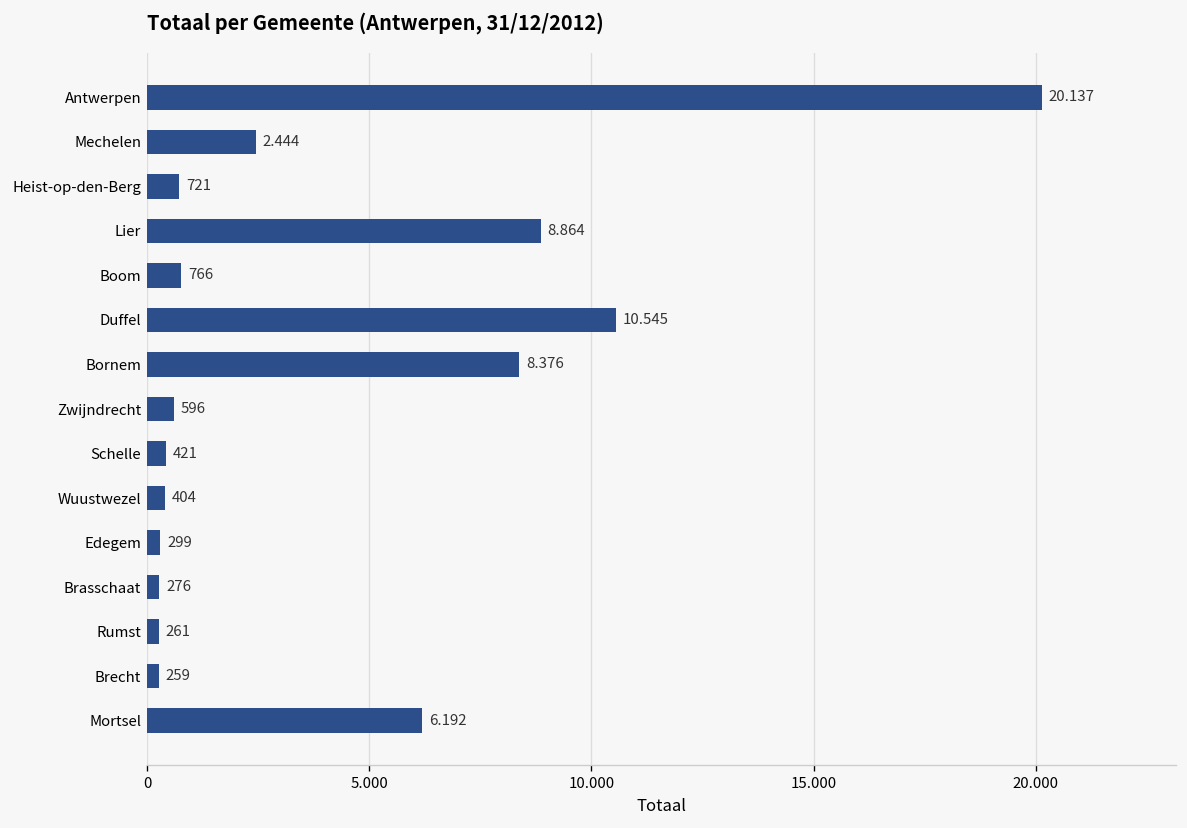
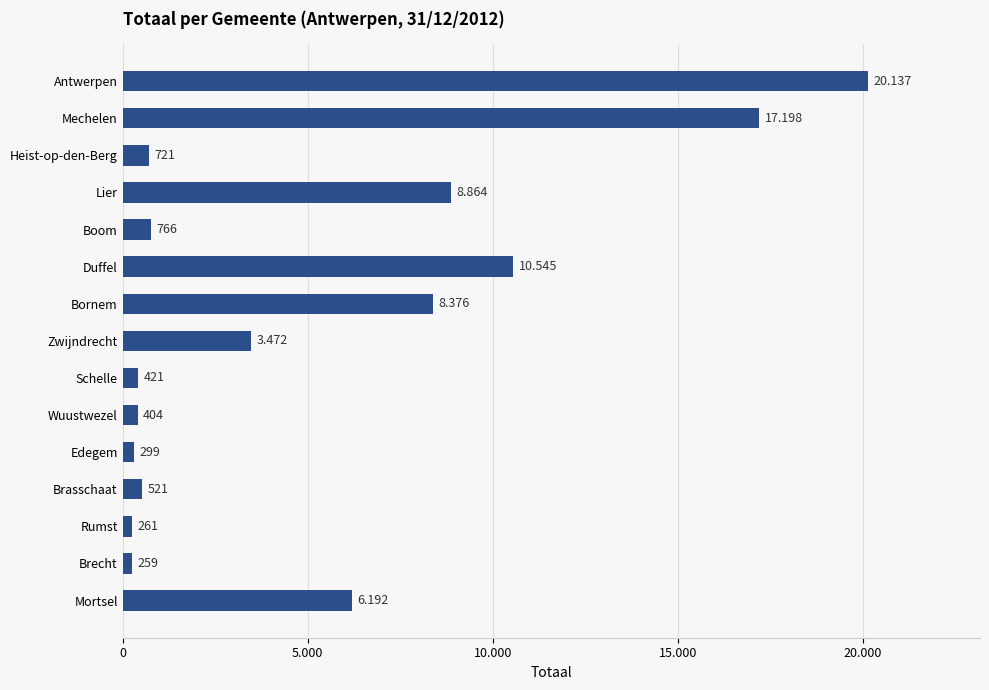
  {
-   "Mechelen": 2.444,
+   "Mechelen": 17.198,
    "Heist-op-den-Berg": 721,
    "Boom": 766,
-   "Zwijndrecht": 596,
+   "Zwijndrecht": 3.472,
    "Schelle": 421,
    "Wuustwezel": 404,
    "Edegem": 299,
-   "Brasschaat": 276,
+   "Brasschaat": 521,
    "Rumst": 261,
    "Brecht": 259
  }
